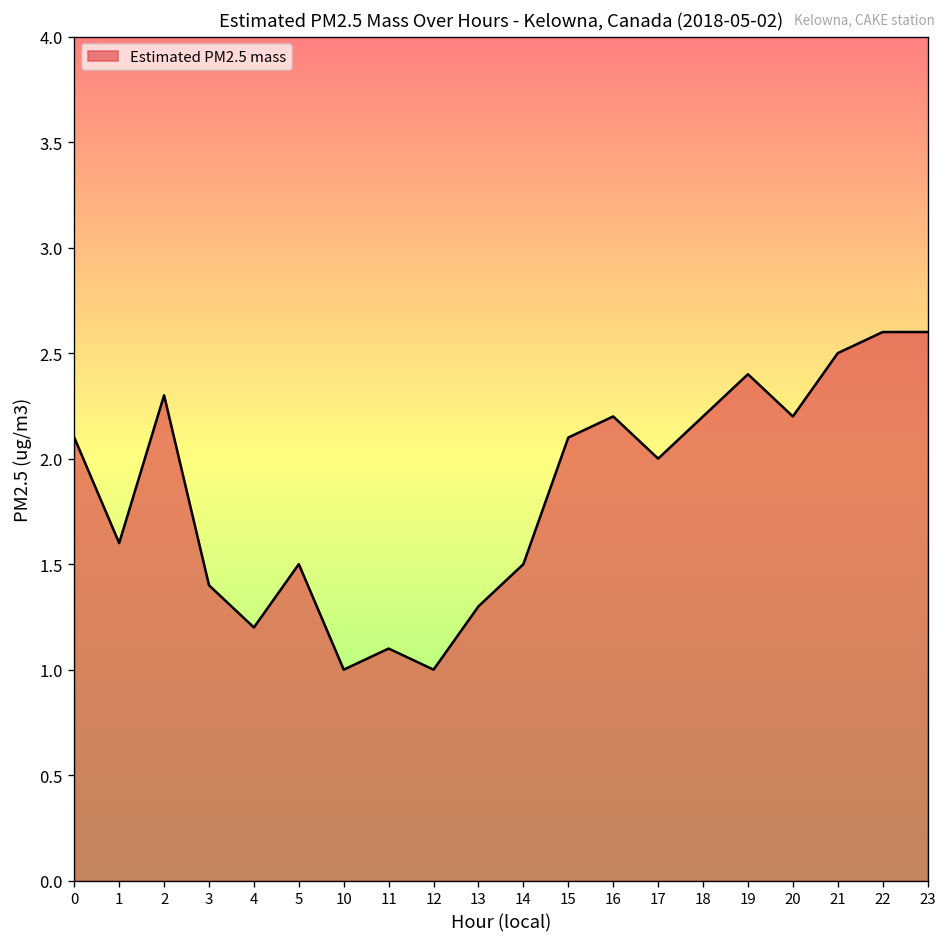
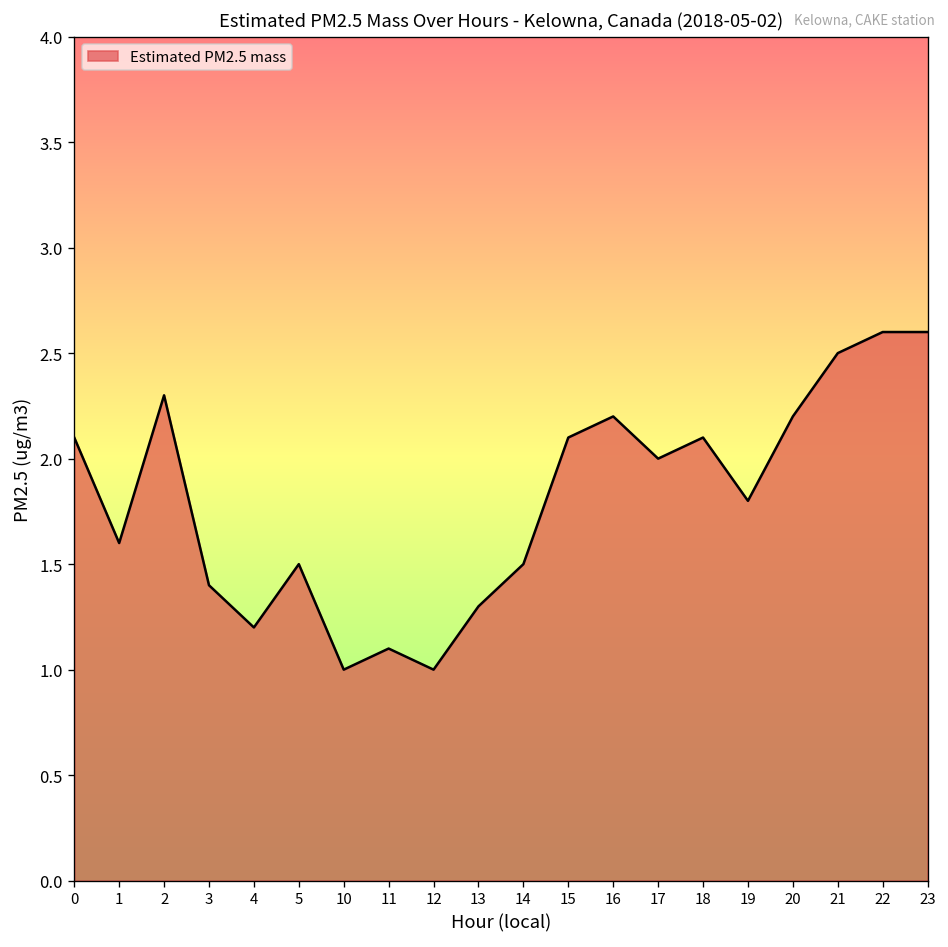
  {
    "0": 2.1,
    "1": 1.6,
    "2": 2.3,
    "3": 1.4,
    "4": 1.2,
    "5": 1.5,
    "10": 1.0,
    "11": 1.1,
    "12": 1.0,
    "13": 1.3,
    "14": 1.5,
    "15": 2.1,
    "16": 2.2,
    "17": 2.0,
-   "18": 2.2,
-   "19": 2.4,
+   "18": 2.1,
+   "19": 1.8,
    "20": 2.2,
    "21": 2.5,
    "22": 2.6,
    "23": 2.6
  }
